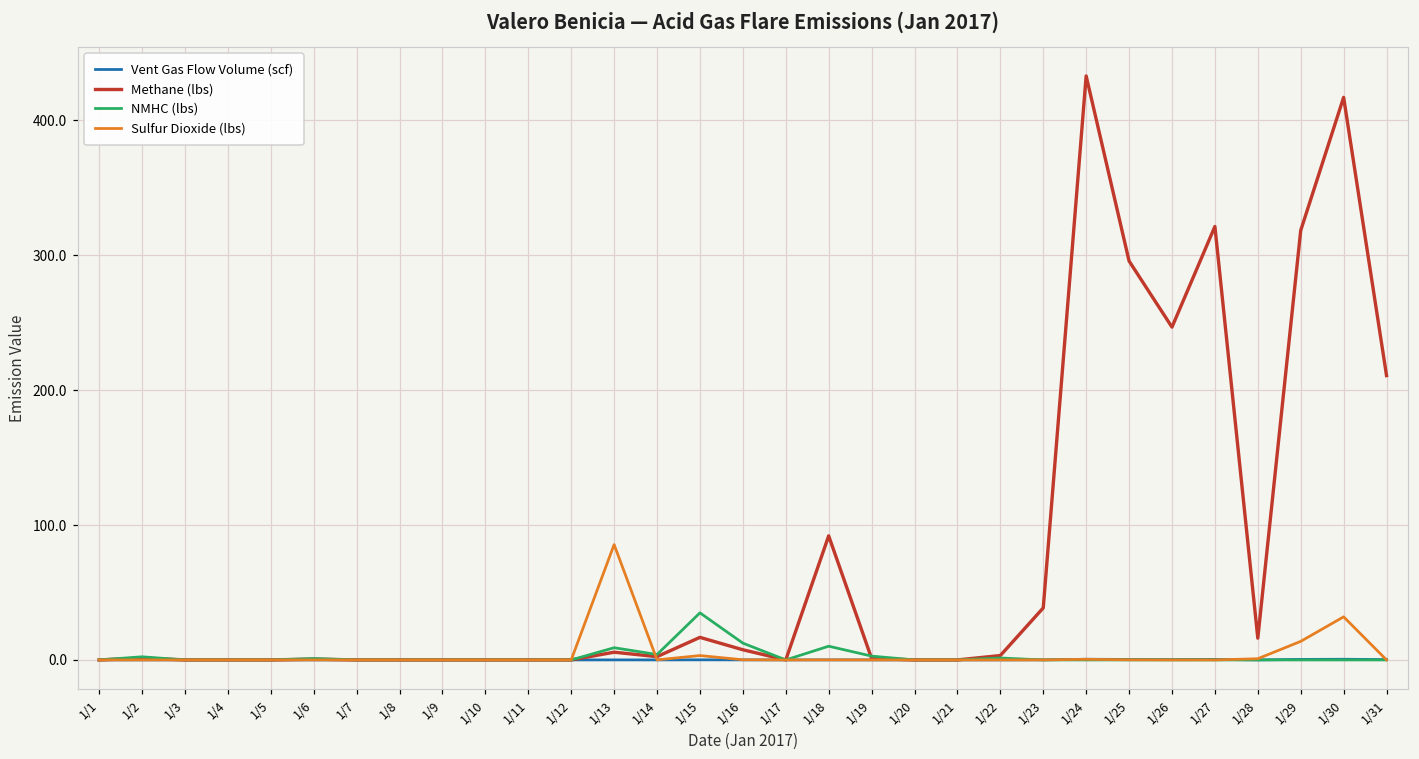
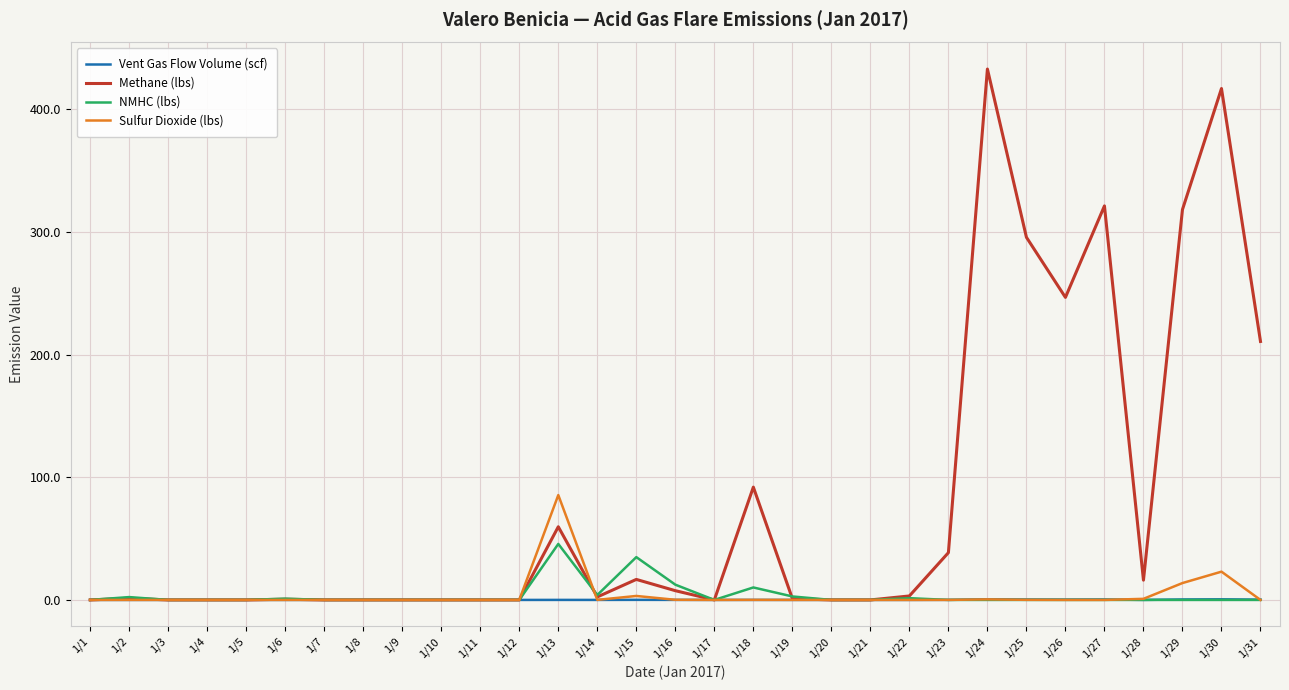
  {
    "Vent Gas Flow Volume (scf)": {
      "1/13": 0,
      "1/15": 0
    },
    "Methane (lbs)": {
-     "1/13": 6,
+     "1/13": 60,
      "1/15": 17,
      "1/16": 8,
      "1/18": 92,
      "1/23": 39,
      "1/24": 433,
      "1/25": 296,
      "1/26": 247,
      "1/27": 321,
      "1/28": 16,
      "1/29": 318,
      "1/30": 417,
      "1/31": 211
    },
    "NMHC (lbs)": {
-     "1/13": 9,
+     "1/13": 46,
      "1/15": 35,
      "1/16": 12,
      "1/18": 10
    },
    "Sulfur Dioxide (lbs)": {
      "1/13": 85,
      "1/15": 3,
      "1/29": 14,
-     "1/30": 32
+     "1/30": 23
    }
  }
